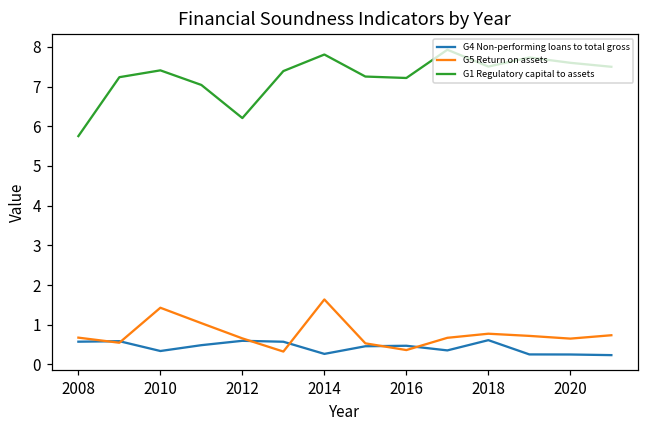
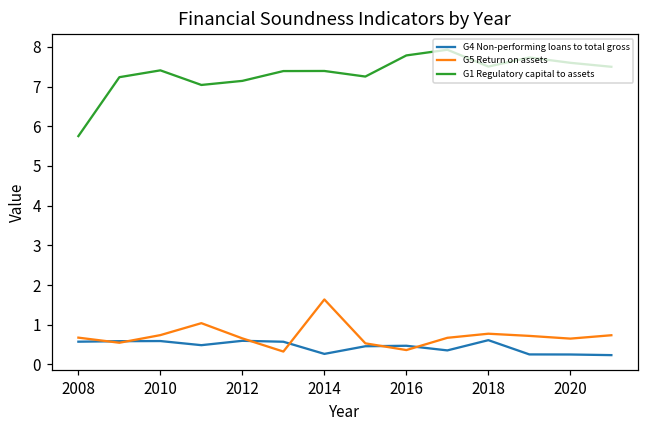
  {
    "G4 Non-performing loans to total gross": {
      "2008": 0.6,
-     "2010": 0.3,
+     "2010": 0.6,
      "2014": 0.3,
      "2016": 0.5,
      "2018": 0.6,
      "2020": 0.2
    },
    "G5 Return on assets": {
      "2008": 0.7,
-     "2010": 1.4,
+     "2010": 0.7,
      "2014": 1.6,
      "2016": 0.4,
      "2018": 0.8,
      "2020": 0.6
    },
    "G1 Regulatory capital to assets": {
      "2008": 5.8,
      "2010": 7.4,
-     "2012": 6.2,
-     "2014": 7.8,
-     "2016": 7.2
+     "2012": 7.1,
+     "2014": 7.4,
+     "2016": 7.8
    }
  }
